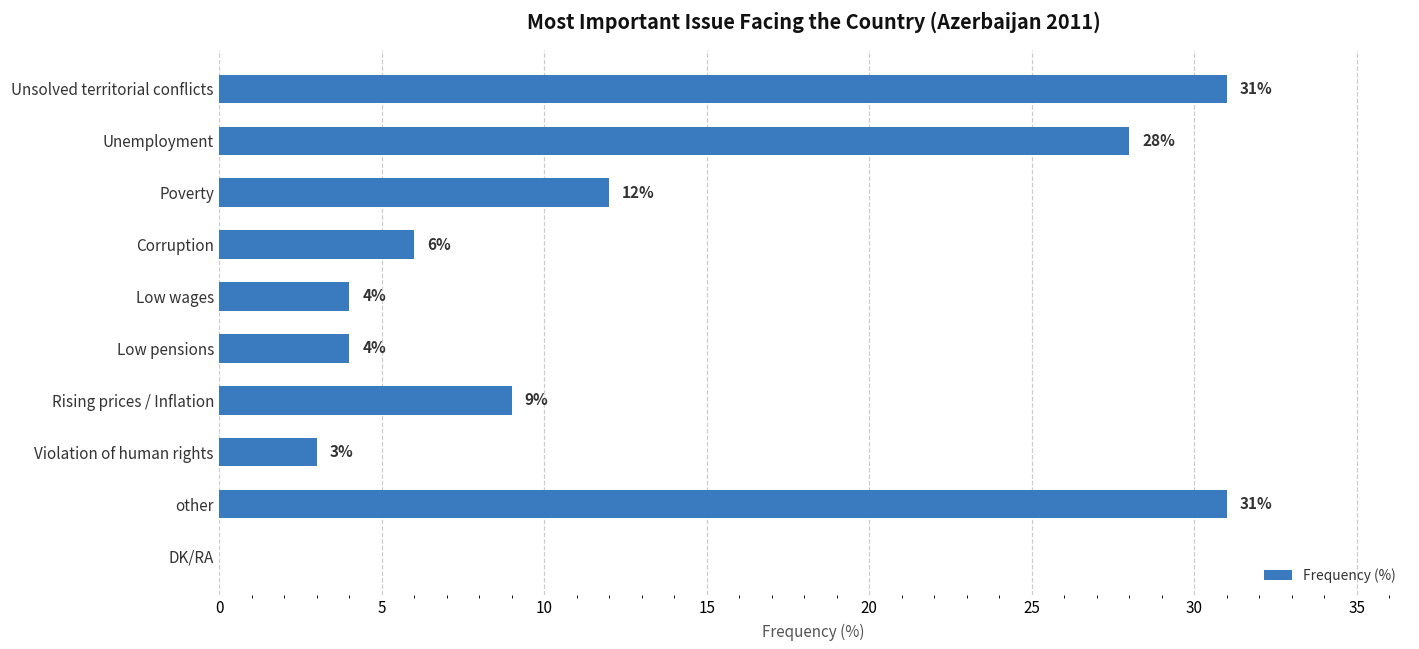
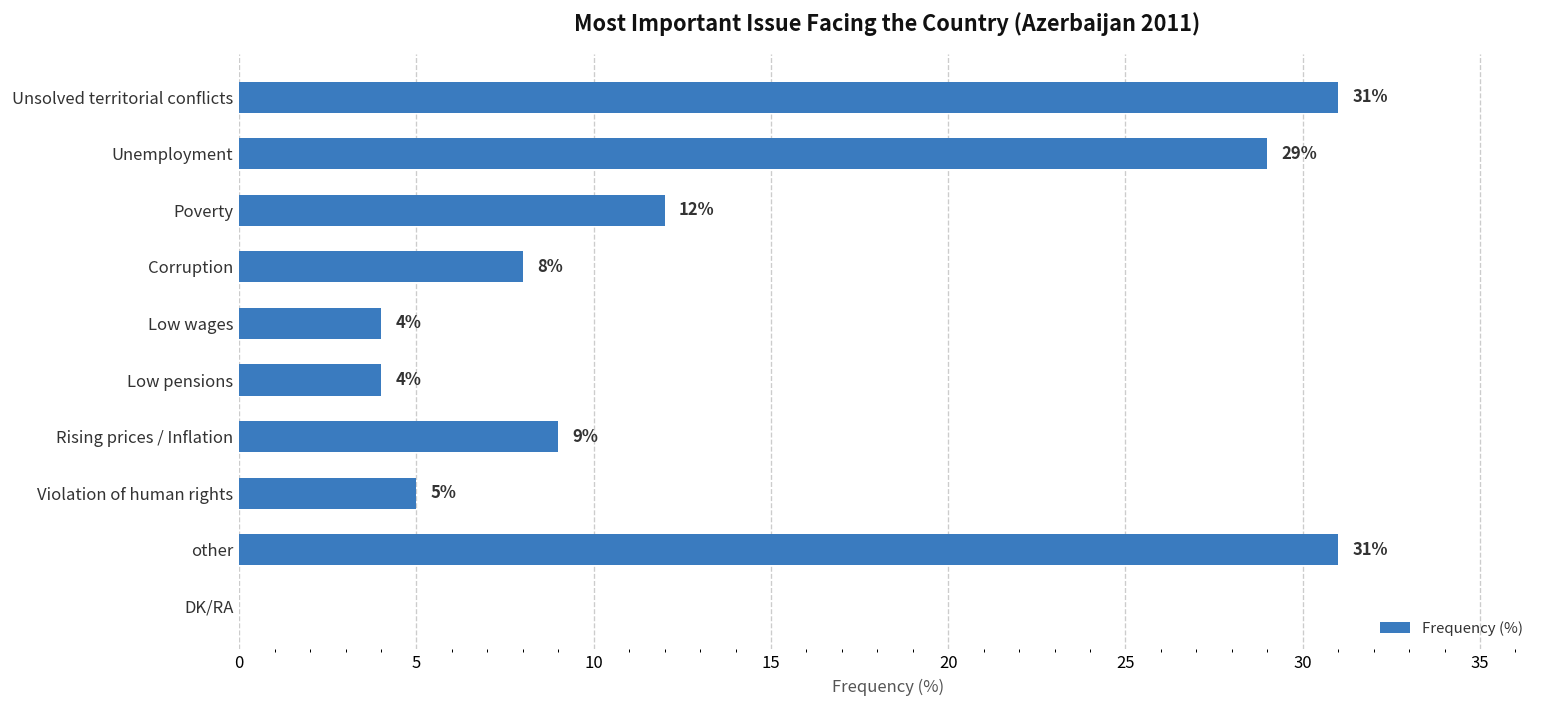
  {
    "Unsolved territorial conflicts": "31%",
-   "Unemployment": "28%",
+   "Unemployment": "29%",
    "Poverty": "12%",
-   "Corruption": "6%",
+   "Corruption": "8%",
    "Low wages": "4%",
    "Low pensions": "4%",
    "Rising prices / Inflation": "9%",
-   "Violation of human rights": "3%",
+   "Violation of human rights": "5%",
    "other": "31%"
  }
